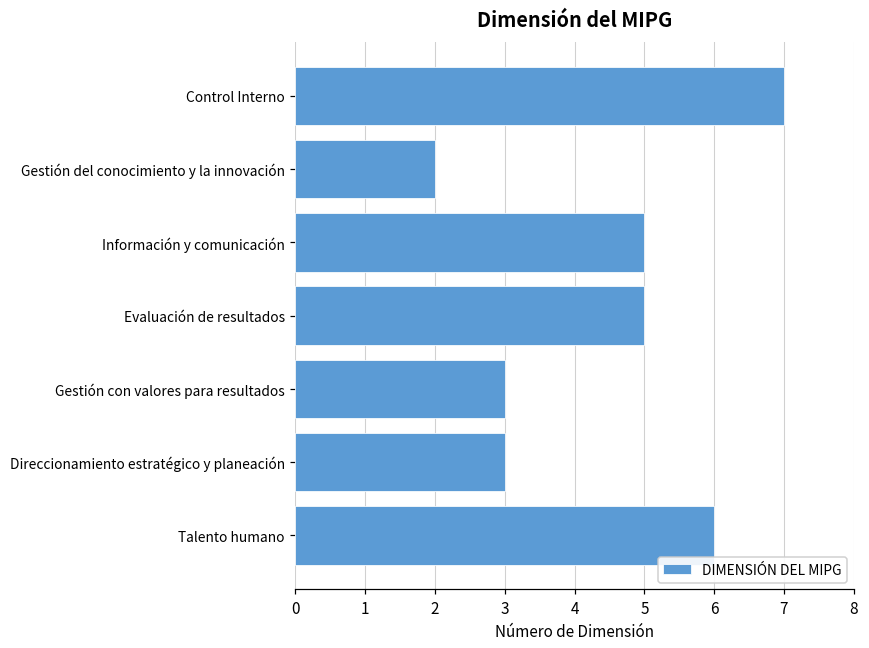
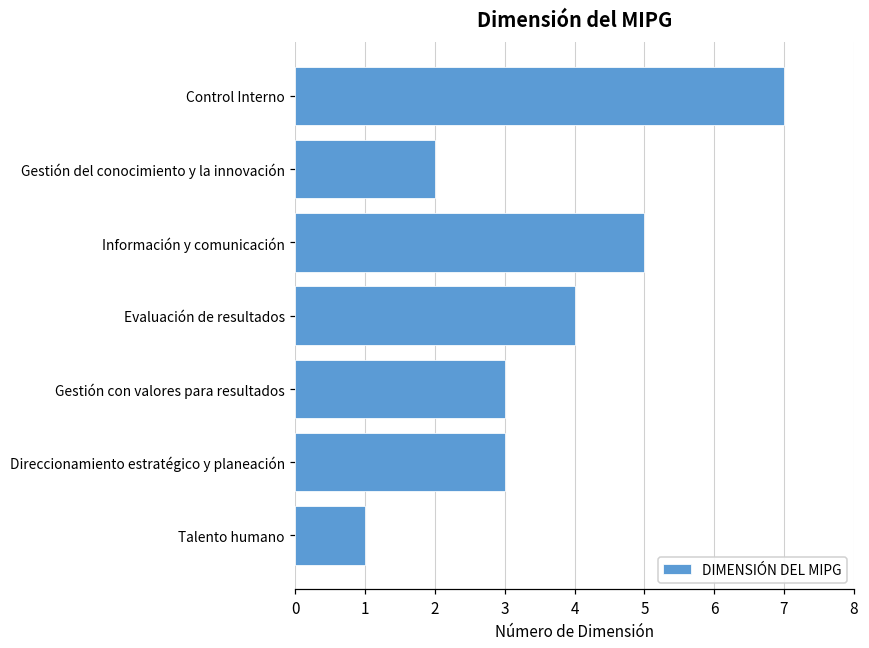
  {
    "Control Interno": 7,
    "Gestión del conocimiento y la innovación": 2,
    "Información y comunicación": 5,
-   "Evaluación de resultados": 5,
+   "Evaluación de resultados": 4,
    "Gestión con valores para resultados": 3,
    "Direccionamiento estratégico y planeación": 3,
-   "Talento humano": 6
+   "Talento humano": 1
  }
